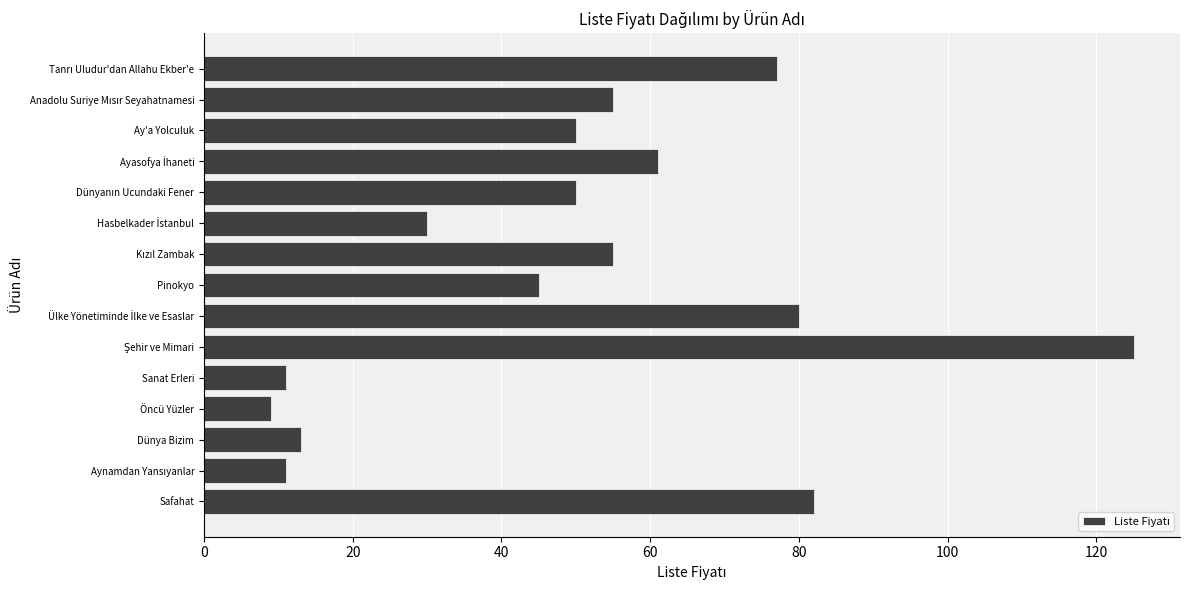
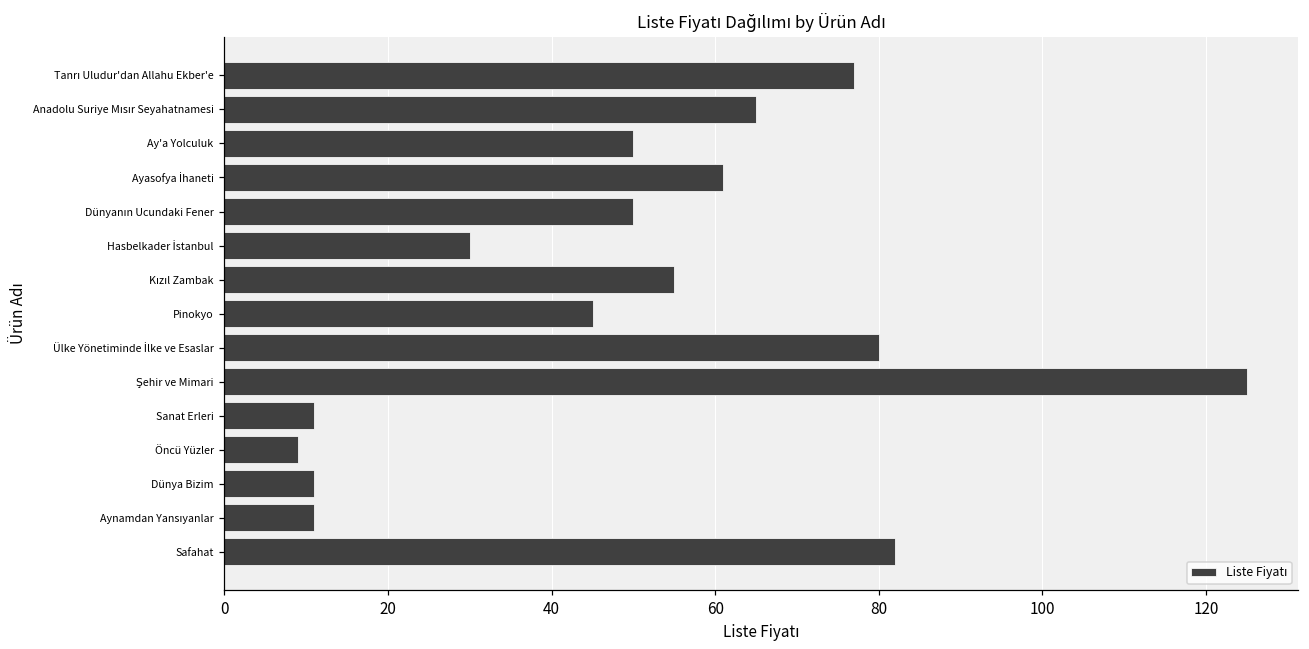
  {
    "Tanrı Uludur'dan Allahu Ekber'e": 77,
-   "Anadolu Suriye Mısır Seyahatnamesi": 55,
+   "Anadolu Suriye Mısır Seyahatnamesi": 65,
    "Ay'a Yolculuk": 50,
    "Ayasofya İhaneti": 61,
    "Dünyanın Ucundaki Fener": 50,
    "Hasbelkader İstanbul": 30,
    "Kızıl Zambak": 55,
    "Pinokyo": 45,
    "Ülke Yönetiminde İlke ve Esaslar": 80,
    "Şehir ve Mimari": 125,
    "Sanat Erleri": 11,
    "Öncü Yüzler": 9,
-   "Dünya Bizim": 13,
+   "Dünya Bizim": 11,
    "Aynamdan Yansıyanlar": 11,
    "Safahat": 82
  }
